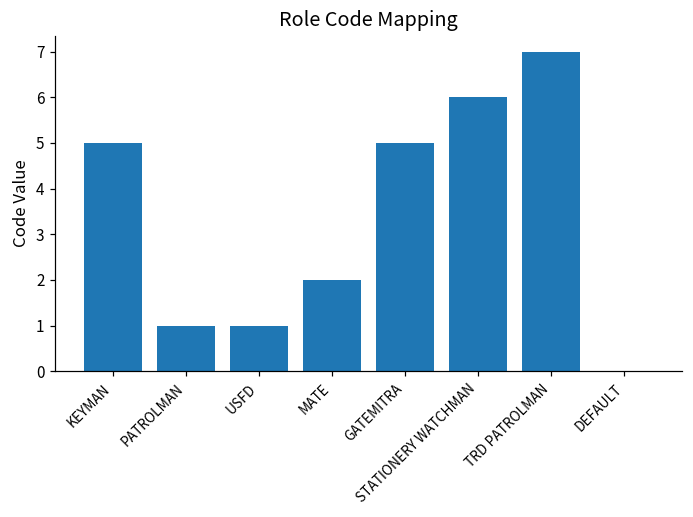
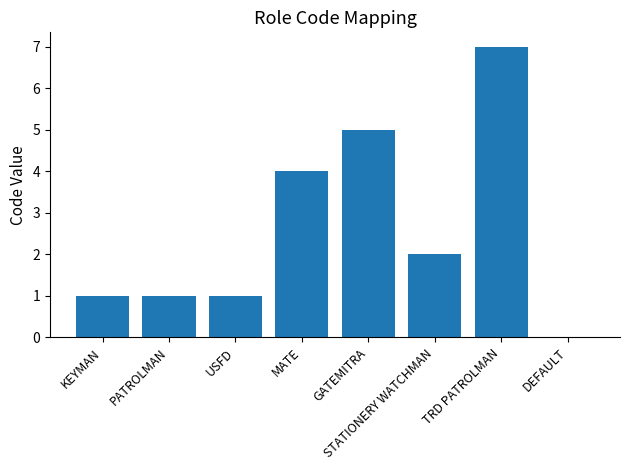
  {
-   "KEYMAN": 5,
+   "KEYMAN": 1,
    "PATROLMAN": 1,
    "USFD": 1,
-   "MATE": 2,
+   "MATE": 4,
    "GATEMITRA": 5,
-   "STATIONERY WATCHMAN": 6,
+   "STATIONERY WATCHMAN": 2,
    "TRD PATROLMAN": 7,
    "DEFAULT": 0
  }
